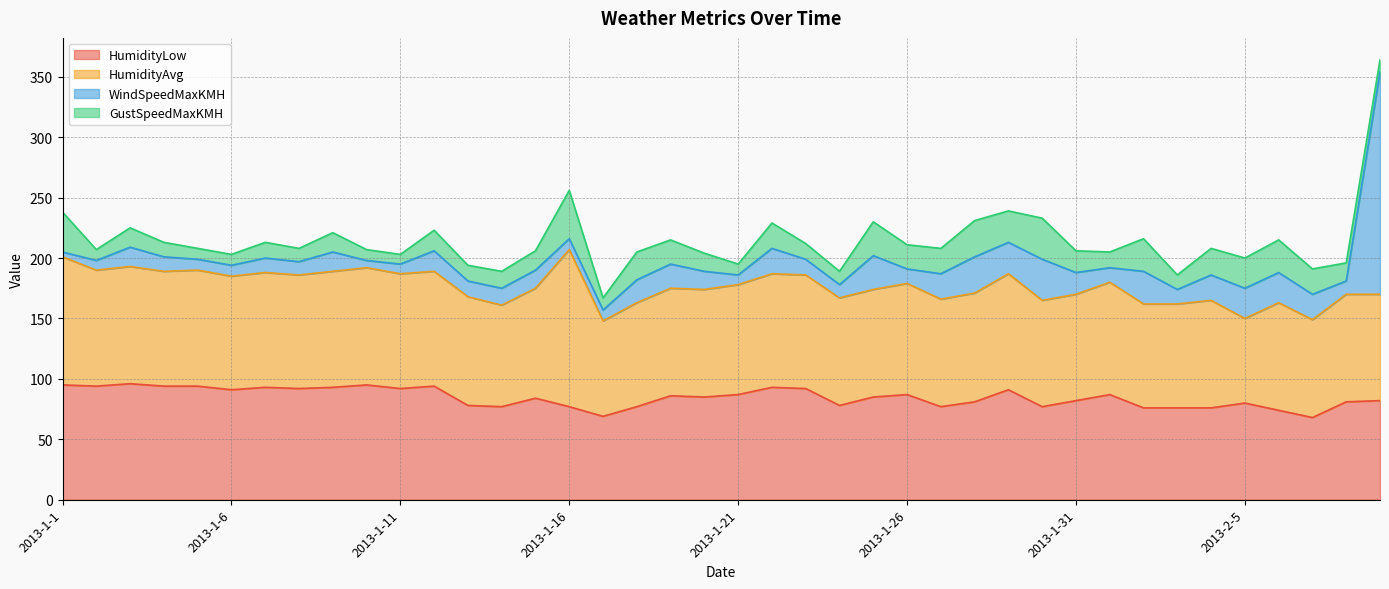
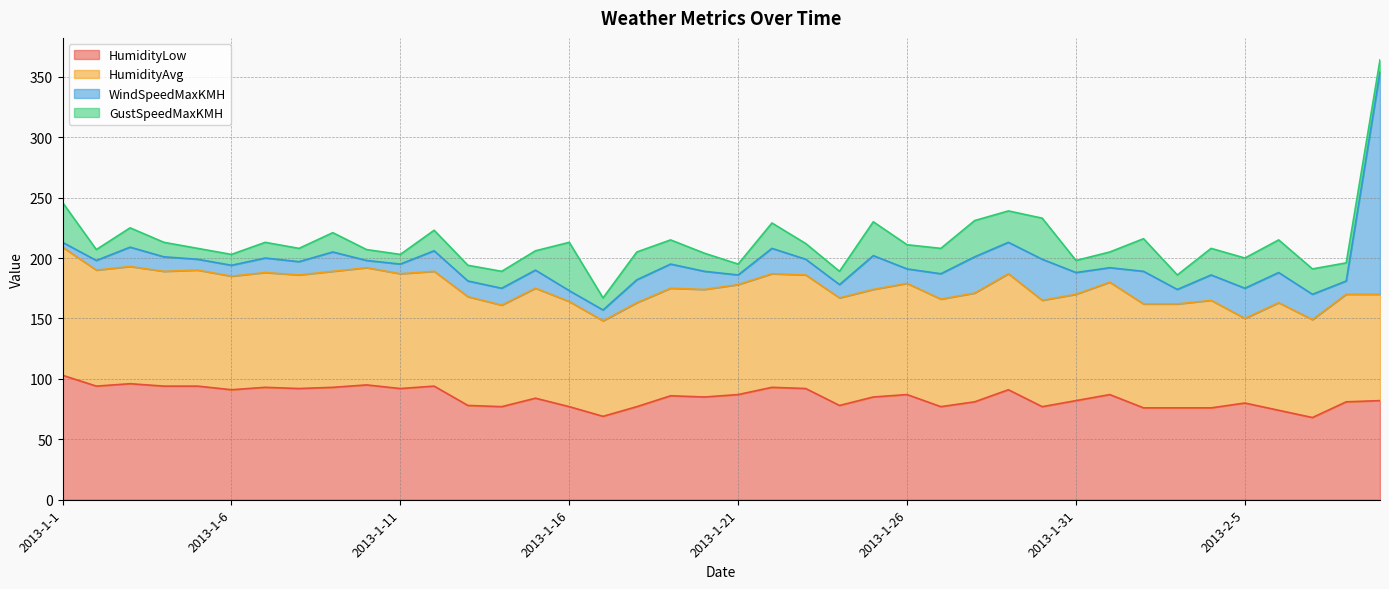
  {
    "HumidityLow": {
-     "2013-1-1": 95,
+     "2013-1-1": 103,
      "2013-1-6": 91,
      "2013-1-11": 92,
      "2013-1-16": 77,
      "2013-1-21": 87,
      "2013-1-26": 87,
      "2013-1-31": 82,
      "2013-2-5": 80
    },
    "HumidityAvg": {
      "2013-1-1": 106,
      "2013-1-6": 94,
      "2013-1-11": 95,
-     "2013-1-16": 130,
+     "2013-1-16": 87,
      "2013-1-21": 91,
      "2013-1-26": 92,
      "2013-1-31": 88,
      "2013-2-5": 70
    },
    "WindSpeedMaxKMH": {
      "2013-1-1": 4,
      "2013-1-6": 9,
      "2013-1-11": 8,
      "2013-1-16": 9,
      "2013-1-21": 8,
      "2013-1-26": 12,
      "2013-1-31": 18,
      "2013-2-5": 25
    },
    "GustSpeedMaxKMH": {
      "2013-1-1": 33,
      "2013-1-6": 9,
      "2013-1-11": 8,
      "2013-1-16": 40,
      "2013-1-21": 9,
      "2013-1-26": 20,
-     "2013-1-31": 18,
+     "2013-1-31": 10,
      "2013-2-5": 25
    }
  }
